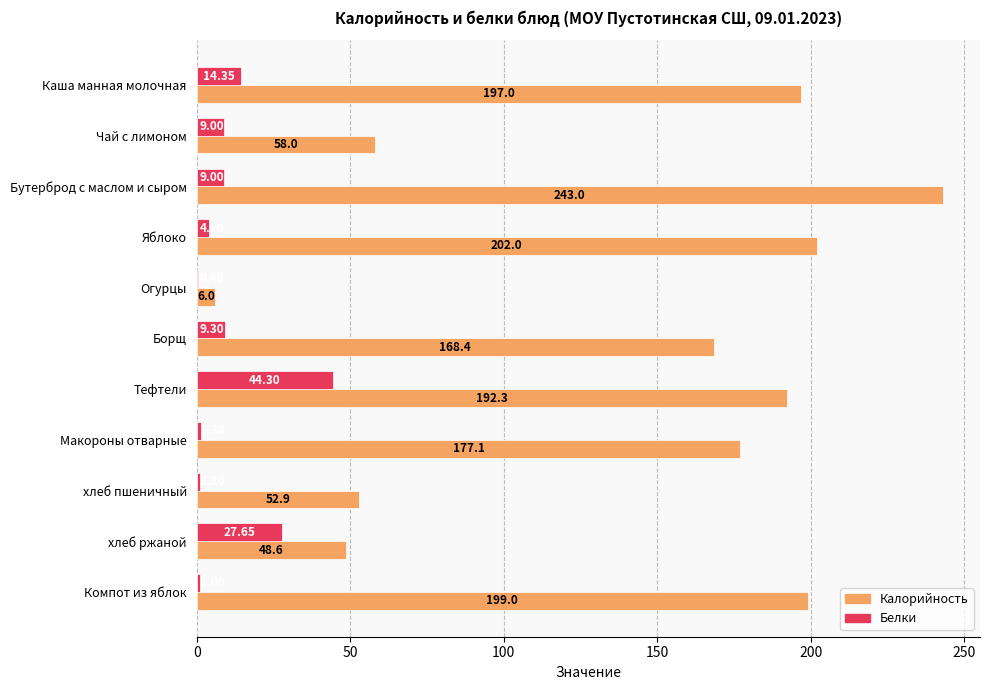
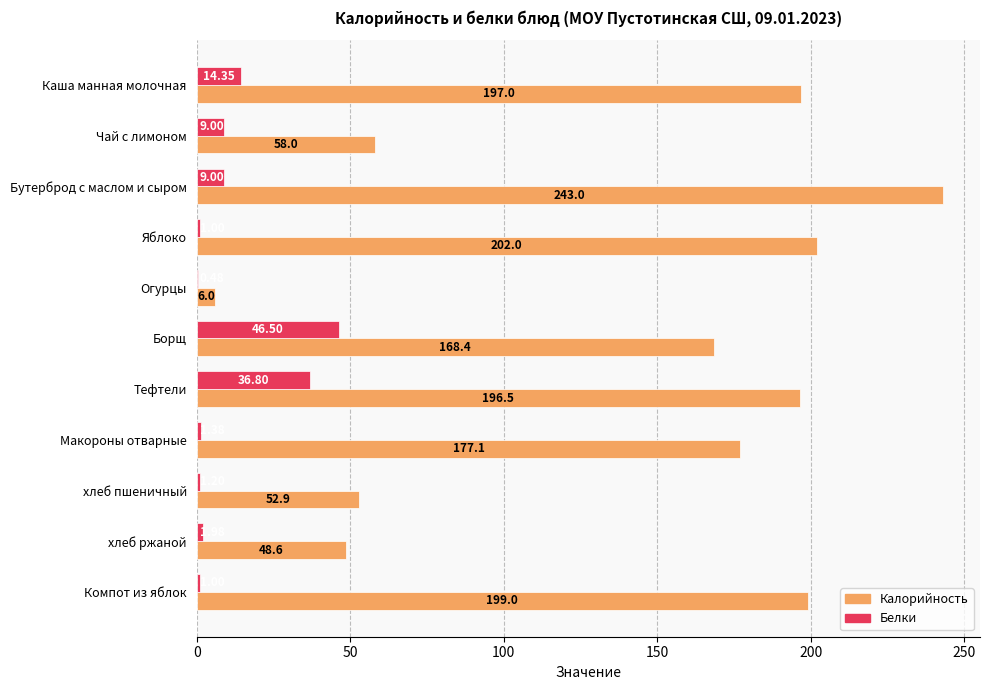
  {
    "Калорийность": {
      "Каша манная молочная": 197.0,
      "Чай с лимоном": 58.0,
      "Бутерброд с маслом и сыром": 243.0,
      "Яблоко": 202.0,
      "Огурцы": 6.0,
      "Борщ": 168.4,
-     "Тефтели": 192.3,
+     "Тефтели": 196.5,
      "Макороны отварные": 177.1,
      "хлеб пшеничный": 52.9,
      "хлеб ржаной": 48.6,
      "Компот из яблок": 199.0
    },
    "Белки": {
      "Каша манная молочная": 14.35,
      "Чай с лимоном": 9.00,
      "Бутерброд с маслом и сыром": 9.00,
-     "Яблоко": 4,
-     "Борщ": 9.30,
-     "Тефтели": 44.30,
-     "хлеб ржаной": 28
+     "Яблоко": 1,
+     "Борщ": 46.50,
+     "Тефтели": 36.80,
+     "хлеб ржаной": 2
    }
  }
